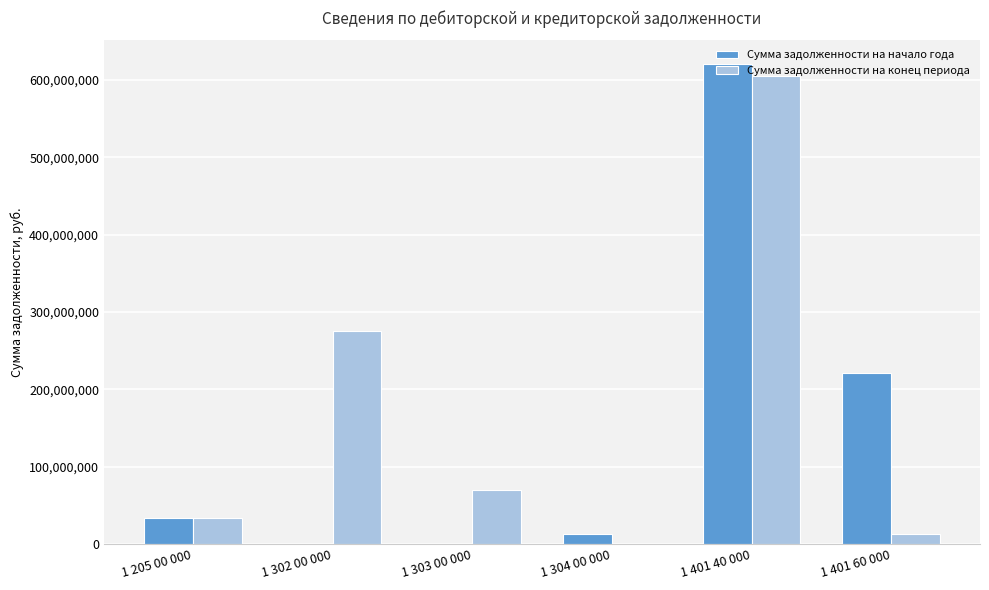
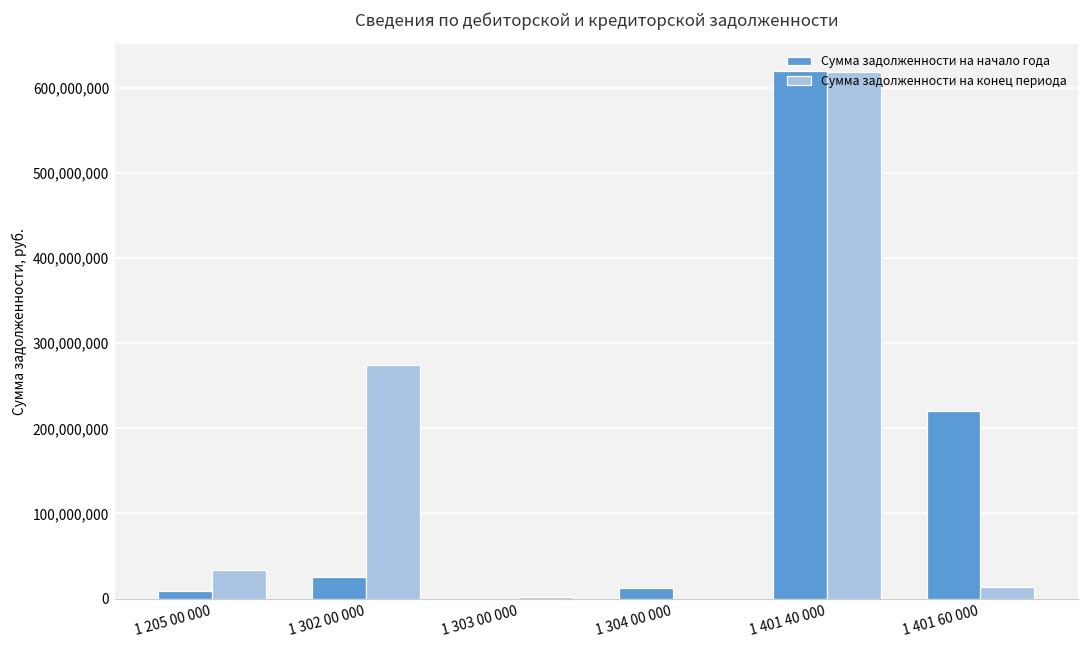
  {
    "Сумма задолженности на начало года": {
-     "1 205 00 000": "30,000,000",
-     "1 302 00 000": "0",
+     "1 205 00 000": "10,000,000",
+     "1 302 00 000": "30,000,000",
      "1 303 00 000": "0",
      "1 304 00 000": "10,000,000",
      "1 401 40 000": "620,000,000",
      "1 401 60 000": "220,000,000"
    },
    "Сумма задолженности на конец периода": {
      "1 205 00 000": "30,000,000",
      "1 302 00 000": "270,000,000",
-     "1 303 00 000": "70,000,000",
-     "1 401 40 000": "610,000,000",
+     "1 303 00 000": "0",
+     "1 401 40 000": "620,000,000",
      "1 401 60 000": "10,000,000"
    }
  }
